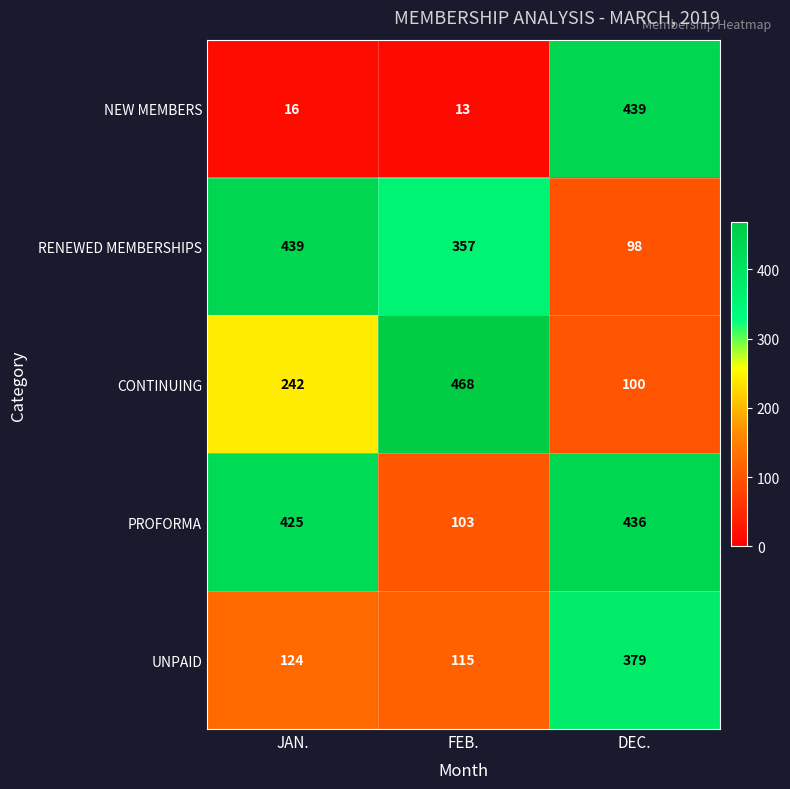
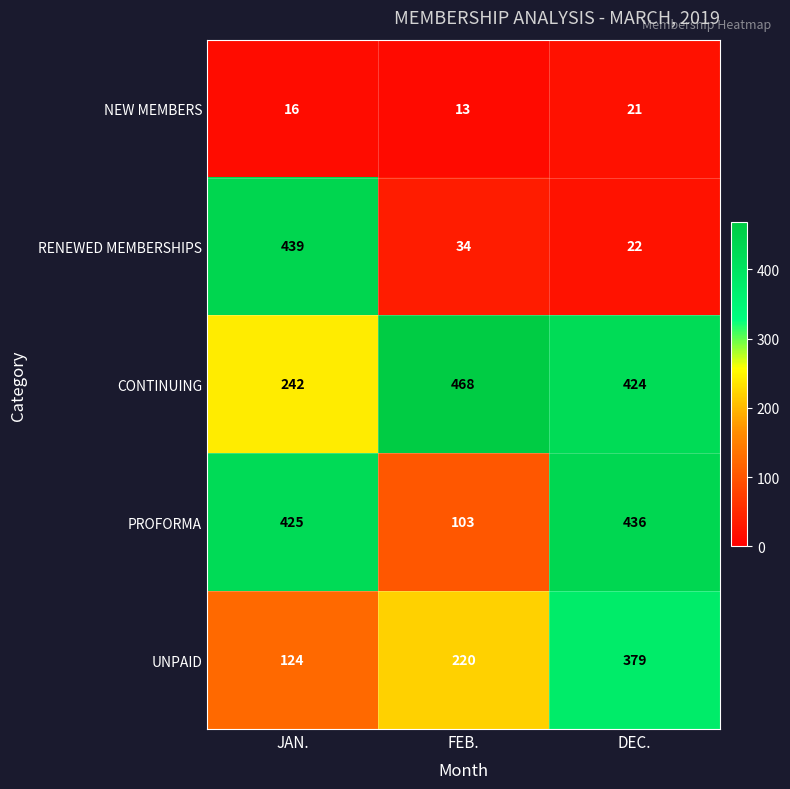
  {
    "NEW MEMBERS": {
      "JAN.": 16,
      "FEB.": 13,
-     "DEC.": 439
+     "DEC.": 21
    },
    "RENEWED MEMBERSHIPS": {
      "JAN.": 439,
-     "FEB.": 357,
-     "DEC.": 98
+     "FEB.": 34,
+     "DEC.": 22
    },
    "CONTINUING": {
      "JAN.": 242,
      "FEB.": 468,
-     "DEC.": 100
+     "DEC.": 424
    },
    "PROFORMA": {
      "JAN.": 425,
      "FEB.": 103,
      "DEC.": 436
    },
    "UNPAID": {
      "JAN.": 124,
-     "FEB.": 115,
+     "FEB.": 220,
      "DEC.": 379
    }
  }
